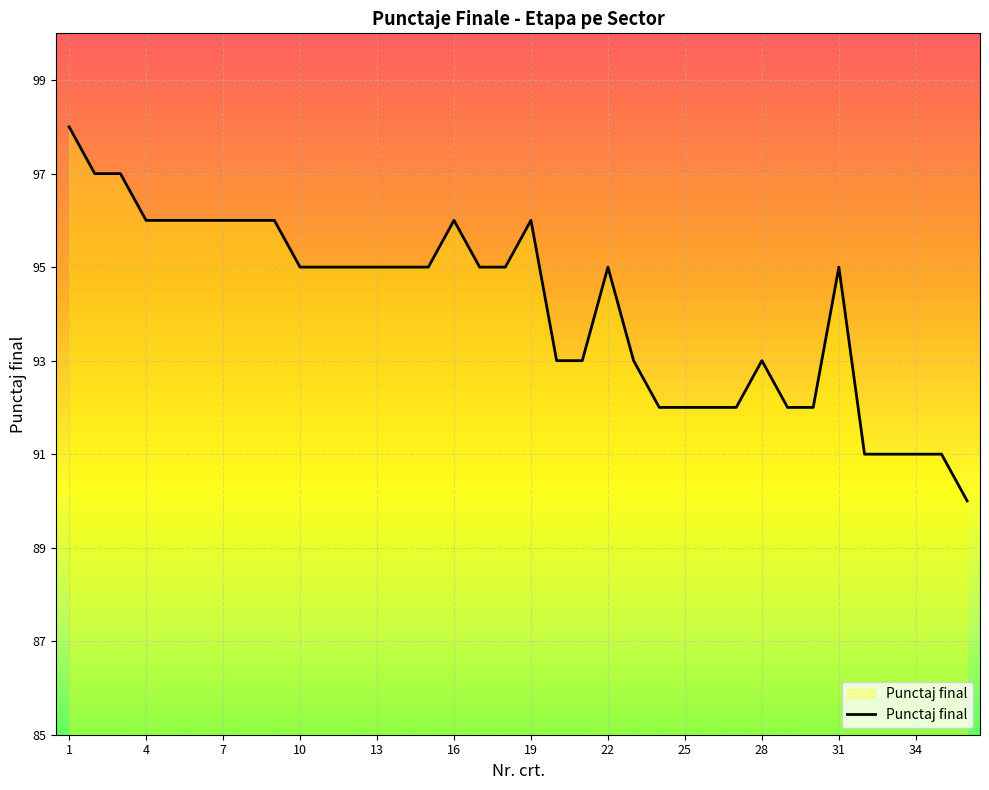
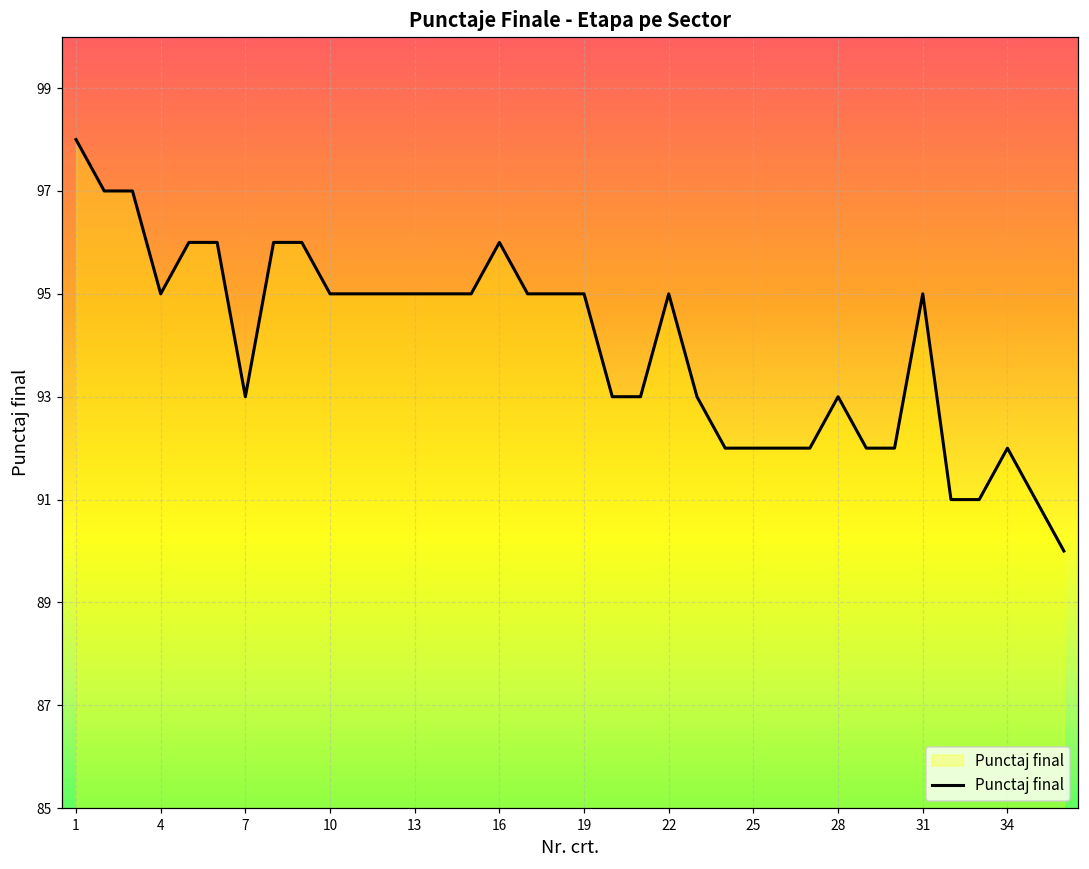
  {
    "1": 98,
-   "4": 96,
-   "7": 96,
+   "4": 95,
+   "7": 93,
    "10": 95,
    "13": 95,
    "16": 96,
-   "19": 96,
+   "19": 95,
    "22": 95,
    "25": 92,
    "28": 93,
    "31": 95,
-   "34": 91
+   "34": 92
  }
